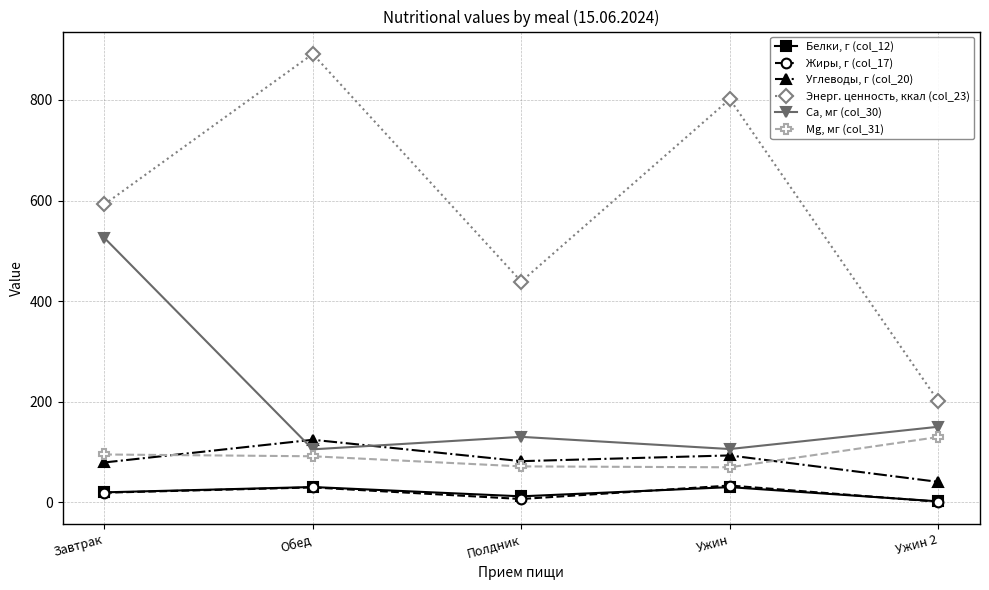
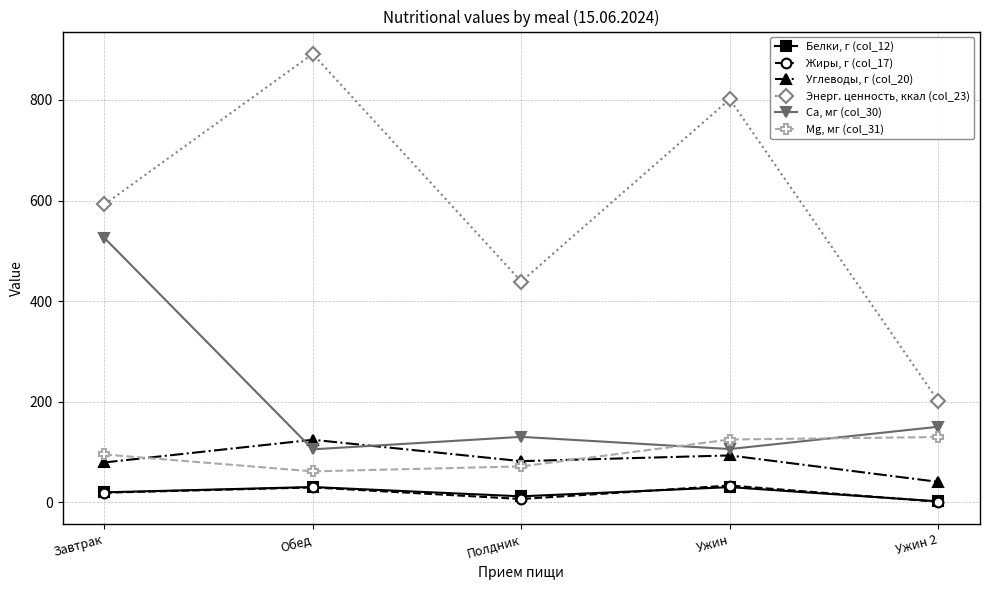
  {
    "Mg, мг (col_31)": {
      "Завтрак": 100,
-     "Обед": 90,
+     "Обед": 60,
      "Полдник": 70,
-     "Ужин": 70,
+     "Ужин": 130,
      "Ужин 2": 130
    }
  }
